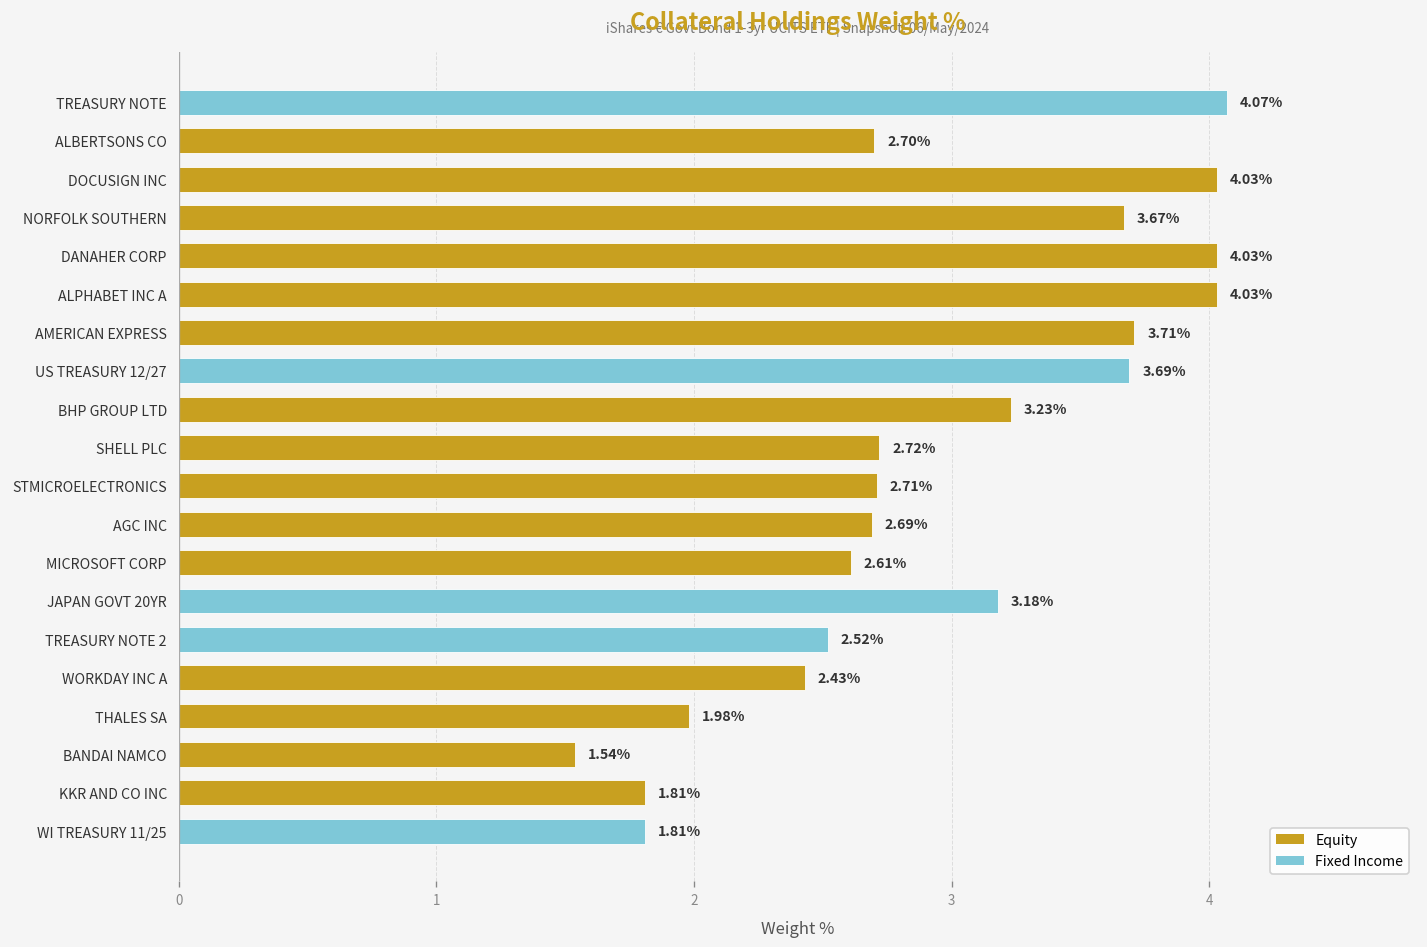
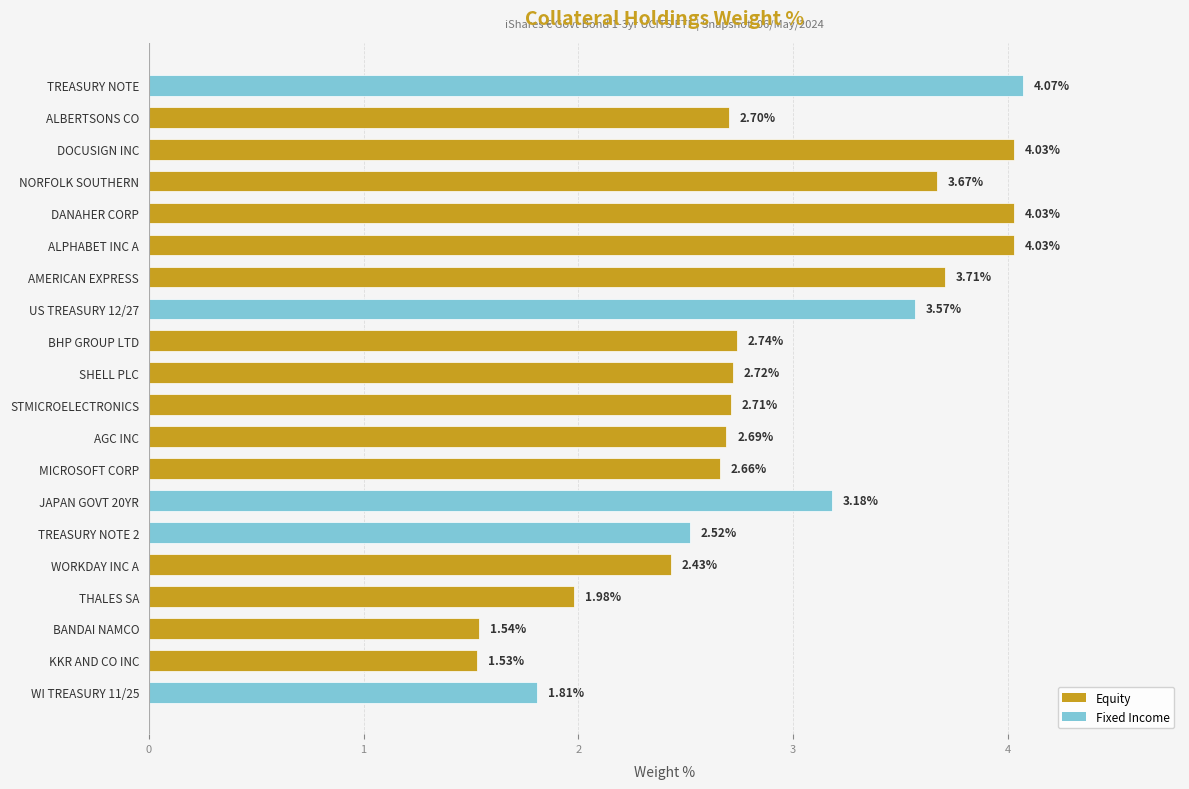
  {
    "TREASURY NOTE": "4.07%",
    "ALBERTSONS CO": "2.70%",
    "DOCUSIGN INC": "4.03%",
    "NORFOLK SOUTHERN": "3.67%",
    "DANAHER CORP": "4.03%",
    "ALPHABET INC A": "4.03%",
    "AMERICAN EXPRESS": "3.71%",
-   "US TREASURY 12/27": "3.69%",
-   "BHP GROUP LTD": "3.23%",
+   "US TREASURY 12/27": "3.57%",
+   "BHP GROUP LTD": "2.74%",
    "SHELL PLC": "2.72%",
    "STMICROELECTRONICS": "2.71%",
    "AGC INC": "2.69%",
-   "MICROSOFT CORP": "2.61%",
+   "MICROSOFT CORP": "2.66%",
    "JAPAN GOVT 20YR": "3.18%",
    "TREASURY NOTE 2": "2.52%",
    "WORKDAY INC A": "2.43%",
    "THALES SA": "1.98%",
    "BANDAI NAMCO": "1.54%",
-   "KKR AND CO INC": "1.81%",
+   "KKR AND CO INC": "1.53%",
    "WI TREASURY 11/25": "1.81%"
  }
